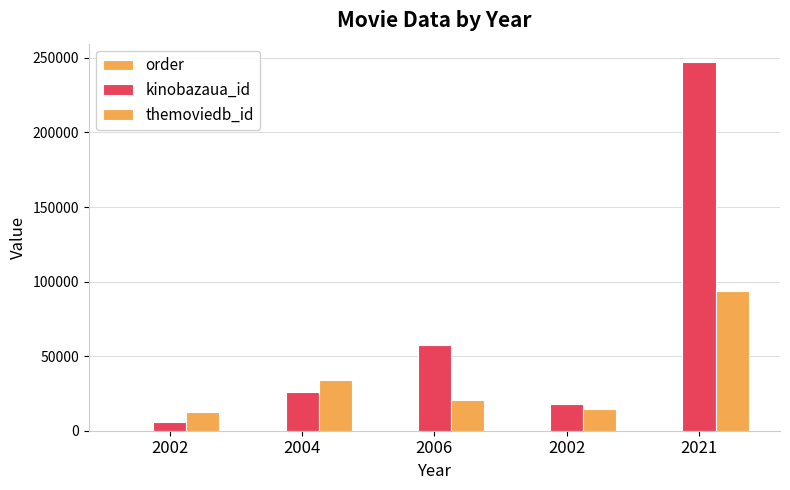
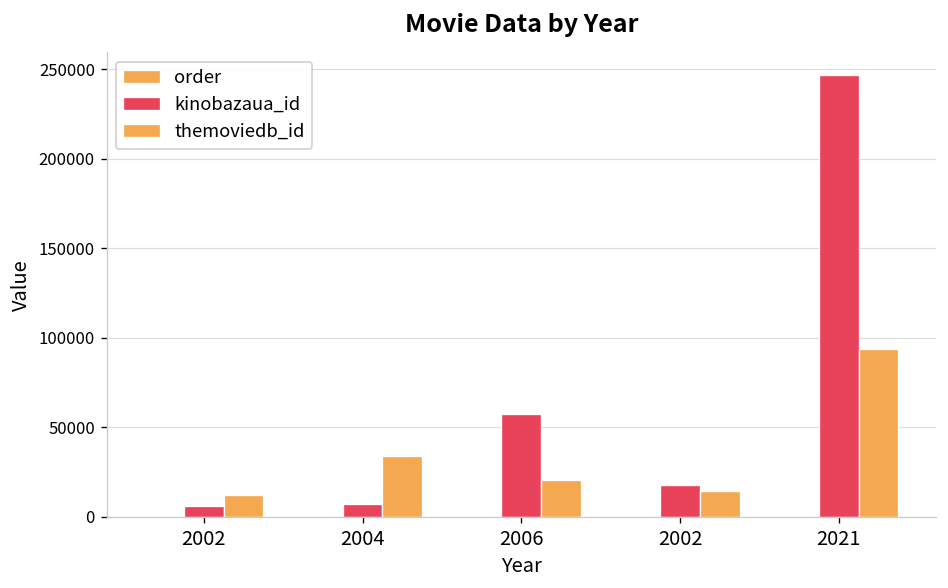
  {
    "kinobazaua_id": {
-     "2004": 26000,
+     "2004": 7000,
      "2006": 58000,
      "2021": 247000
    }
  }
